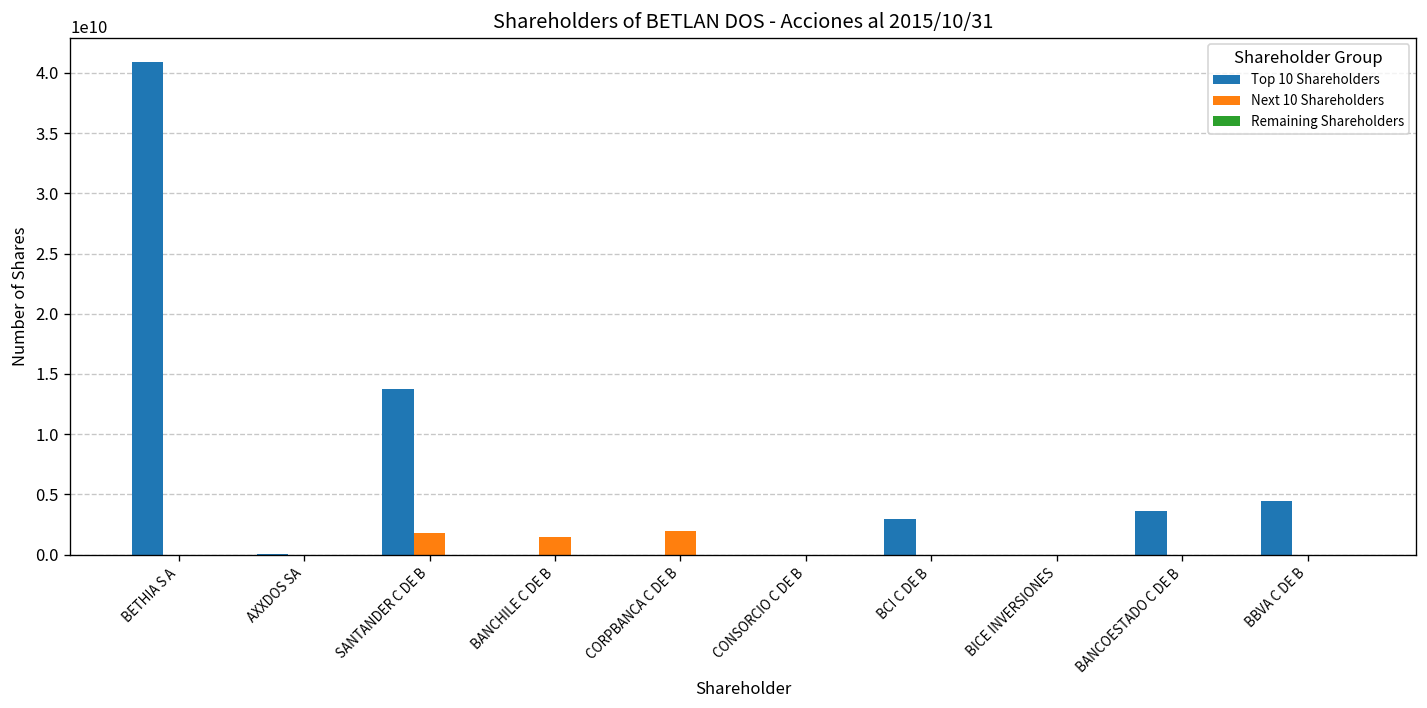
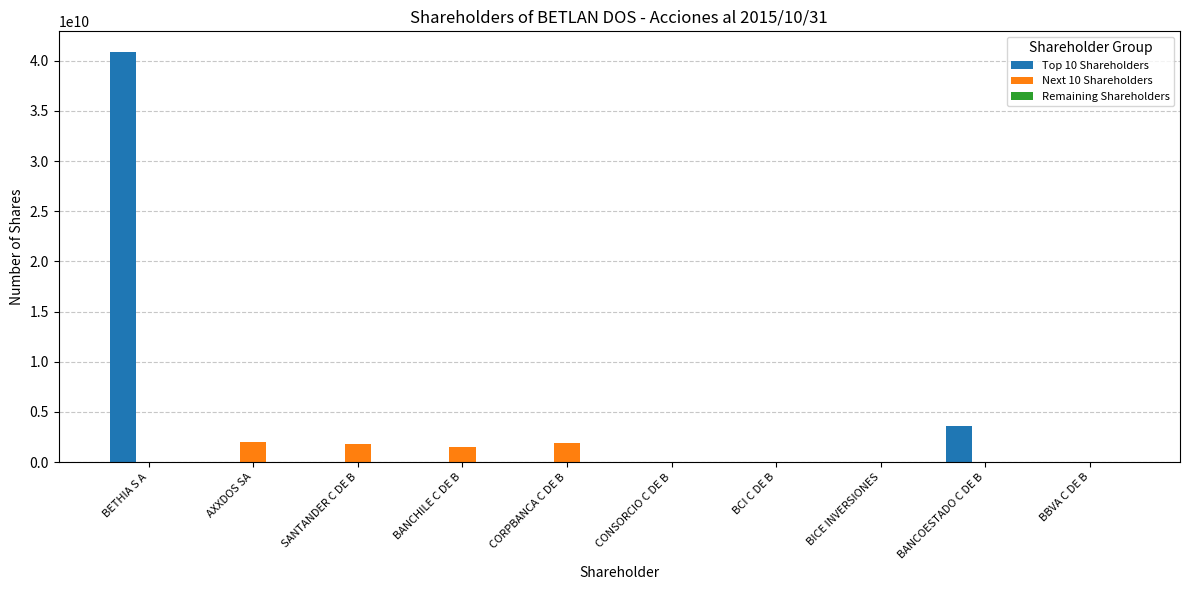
  {
    "Top 10 Shareholders": {
      "BETHIA S A": 40900000000,
-     "SANTANDER C DE B": 13800000000,
-     "BCI C DE B": 3000000000,
+     "SANTANDER C DE B": 0,
+     "BCI C DE B": 0,
      "BANCOESTADO C DE B": 3600000000,
-     "BBVA C DE B": 4500000000
+     "BBVA C DE B": 0
    },
    "Next 10 Shareholders": {
-     "AXXDOS SA": 0,
+     "AXXDOS SA": 2000000000,
      "SANTANDER C DE B": 1800000000,
      "BANCHILE C DE B": 1500000000,
      "CORPBANCA C DE B": 1900000000
    }
  }
